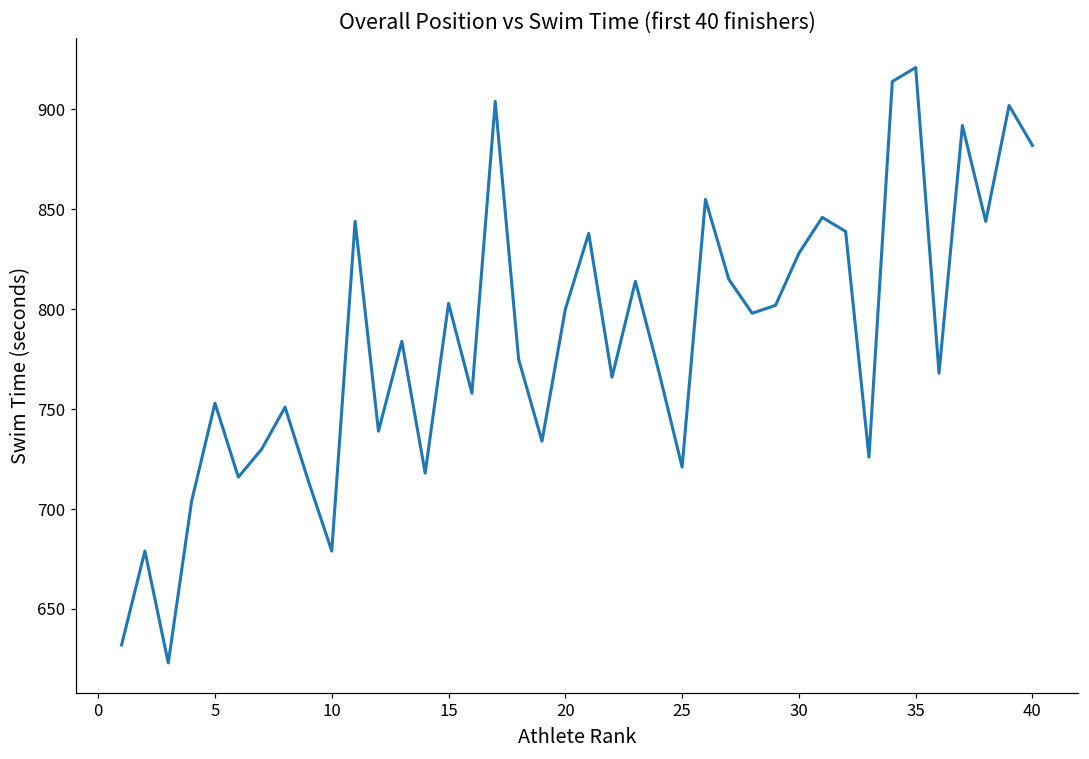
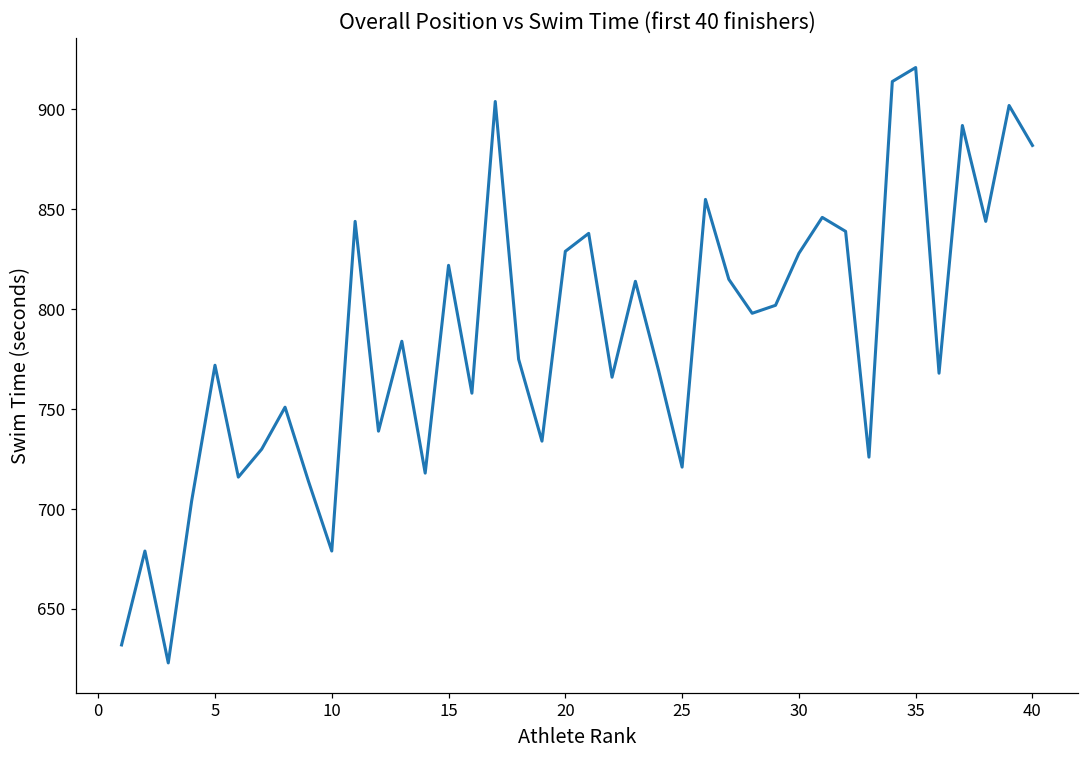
  {
-   "5": 753,
+   "5": 772,
    "10": 679,
-   "15": 803,
-   "20": 800,
+   "15": 822,
+   "20": 829,
    "25": 721,
    "30": 828,
    "35": 921,
    "40": 882
  }
